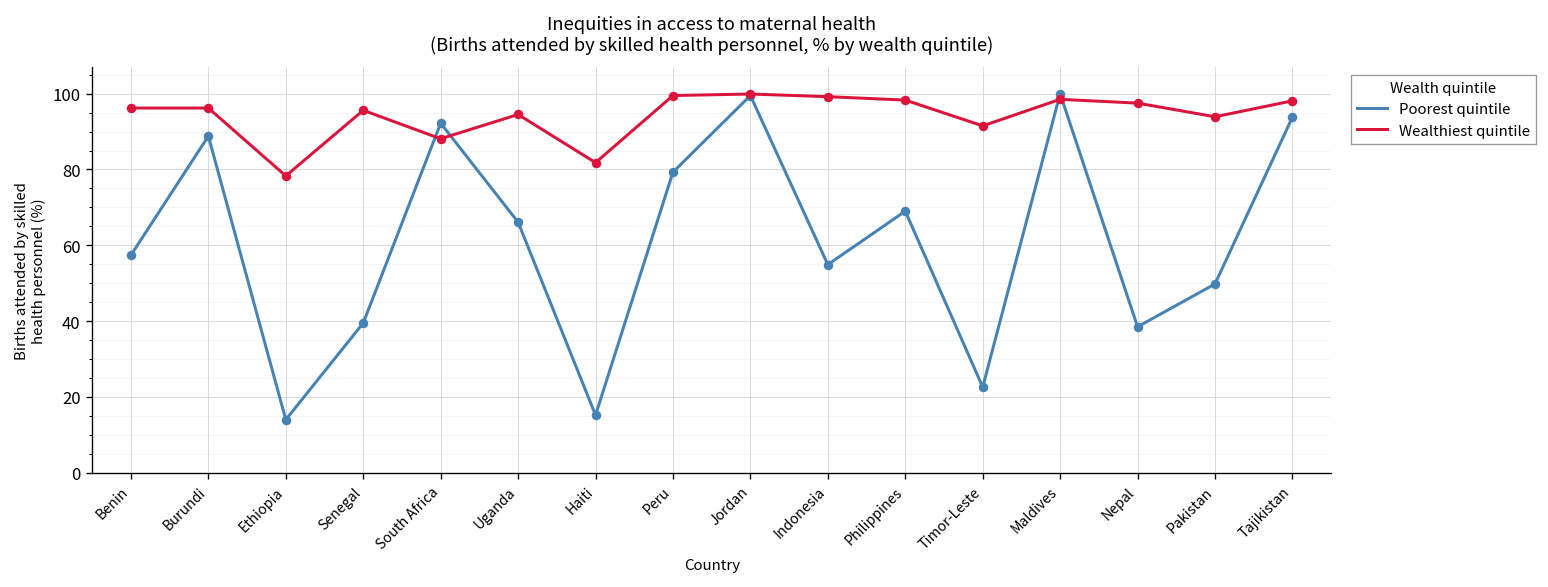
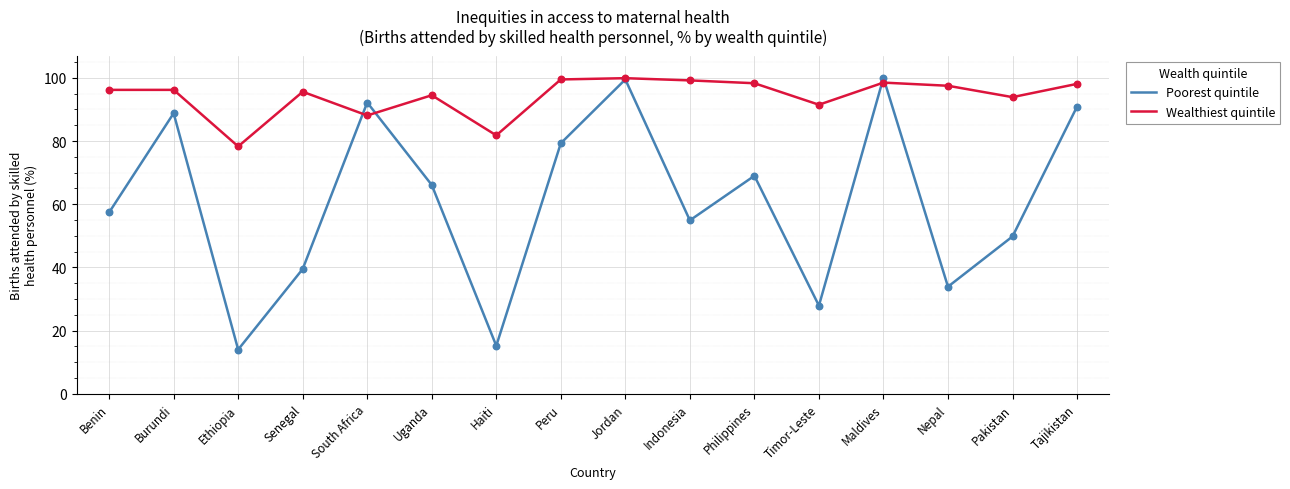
  {
    "Poorest quintile": {
      "Benin": 57,
      "Burundi": 89,
      "Ethiopia": 14,
      "Senegal": 40,
      "South Africa": 92,
      "Uganda": 66,
      "Haiti": 15,
      "Peru": 79,
      "Indonesia": 55,
      "Philippines": 69,
-     "Timor-Leste": 23,
+     "Timor-Leste": 28,
      "Maldives": 100,
-     "Nepal": 39,
+     "Nepal": 34,
      "Pakistan": 50,
-     "Tajikistan": 94
+     "Tajikistan": 91
    },
    "Wealthiest quintile": {
      "Benin": 96,
      "Burundi": 96,
      "Ethiopia": 78,
      "Senegal": 96,
      "South Africa": 88,
      "Uganda": 95,
      "Haiti": 82,
      "Peru": 100,
      "Indonesia": 99,
      "Philippines": 98,
      "Timor-Leste": 92,
      "Maldives": 99,
      "Nepal": 98,
      "Pakistan": 94,
      "Tajikistan": 98
    }
  }
